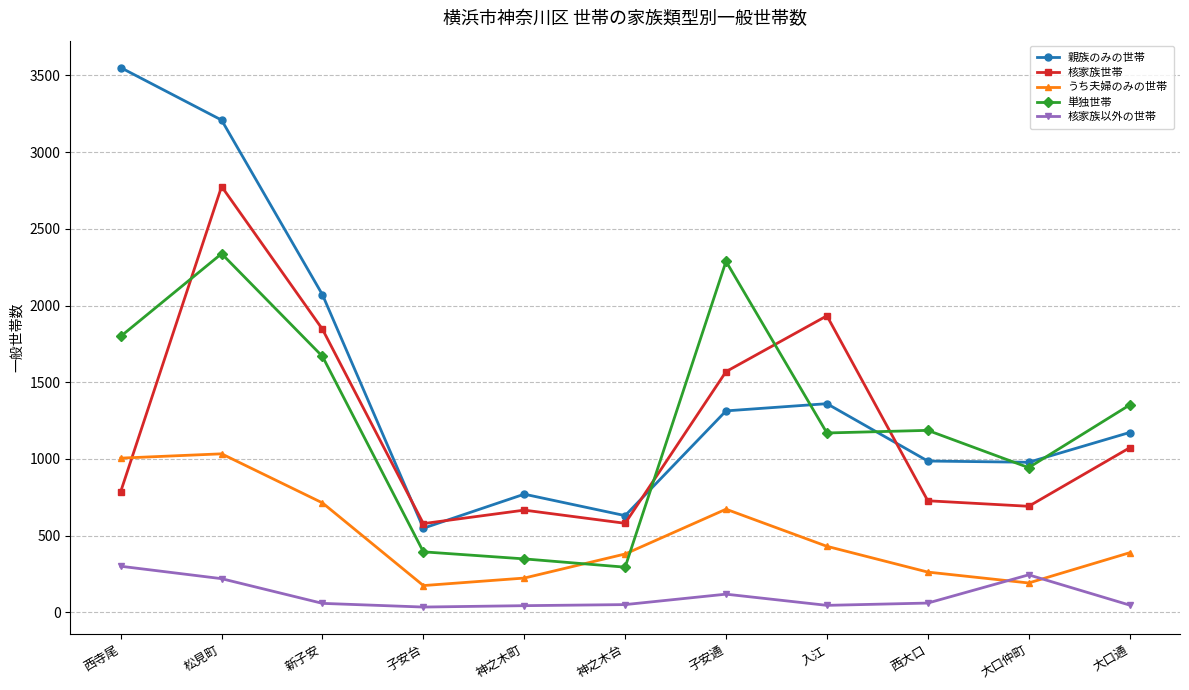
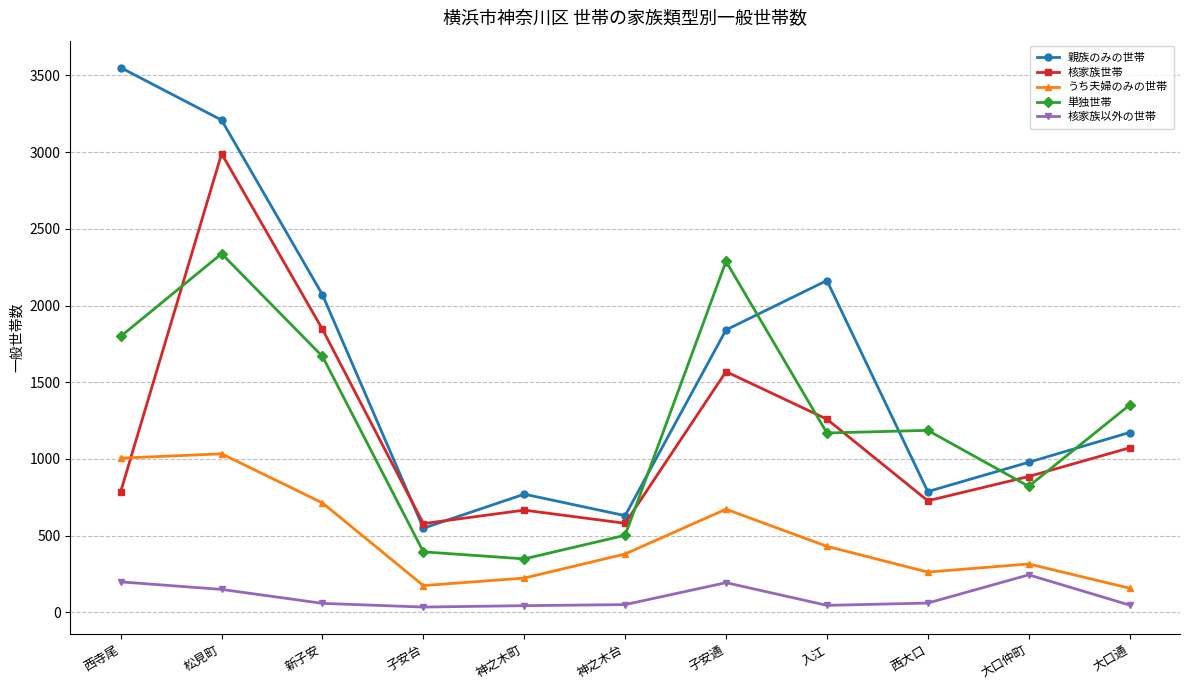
  {
    "親族のみの世帯": {
      "西寺尾": 3550,
      "松見町": 3210,
      "新子安": 2070,
      "子安台": 550,
      "神之木町": 770,
      "神之木台": 630,
-     "子安通": 1310,
-     "入江": 1360,
-     "西大口": 990,
+     "子安通": 1840,
+     "入江": 2160,
+     "西大口": 790,
      "大口仲町": 980,
      "大口通": 1170
    },
    "核家族世帯": {
      "西寺尾": 790,
-     "松見町": 2780,
+     "松見町": 2990,
      "新子安": 1850,
      "子安台": 580,
      "神之木町": 670,
      "神之木台": 580,
      "子安通": 1570,
-     "入江": 1930,
+     "入江": 1260,
      "西大口": 730,
-     "大口仲町": 690,
+     "大口仲町": 890,
      "大口通": 1070
    },
    "うち夫婦のみの世帯": {
      "西寺尾": 1010,
      "松見町": 1030,
      "新子安": 710,
      "子安台": 170,
      "神之木町": 220,
      "神之木台": 380,
      "子安通": 670,
      "入江": 430,
      "西大口": 260,
-     "大口仲町": 190,
-     "大口通": 390
+     "大口仲町": 320,
+     "大口通": 160
    },
    "単独世帯": {
      "西寺尾": 1800,
      "松見町": 2340,
      "新子安": 1670,
      "子安台": 390,
      "神之木町": 350,
-     "神之木台": 290,
+     "神之木台": 500,
      "子安通": 2290,
      "入江": 1170,
      "西大口": 1190,
-     "大口仲町": 940,
+     "大口仲町": 820,
      "大口通": 1350
    },
    "核家族以外の世帯": {
-     "西寺尾": 300,
-     "松見町": 220,
+     "西寺尾": 200,
+     "松見町": 150,
      "新子安": 60,
      "子安台": 30,
      "神之木町": 40,
      "神之木台": 50,
-     "子安通": 120,
+     "子安通": 190,
      "入江": 50,
      "西大口": 60,
      "大口仲町": 240,
      "大口通": 50
    }
  }
